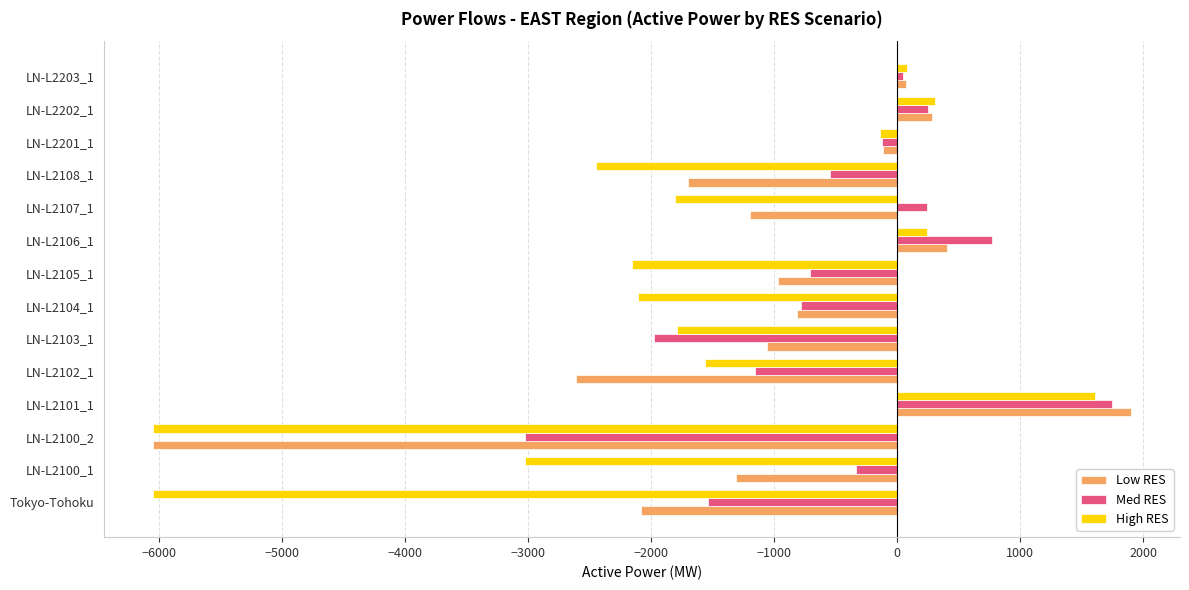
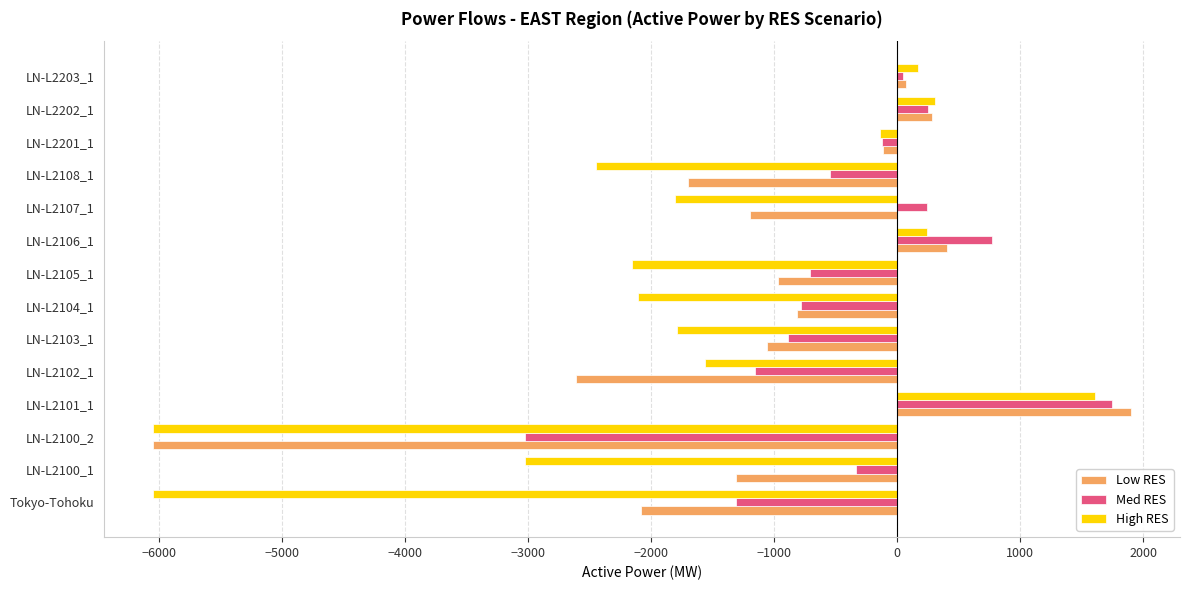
  {
    "Low RES": {
      "LN-L2203_1": 70,
      "LN-L2202_1": 290,
      "LN-L2201_1": -120,
      "LN-L2108_1": -1700,
      "LN-L2107_1": -1200,
      "LN-L2106_1": 400,
      "LN-L2105_1": -970,
      "LN-L2104_1": -810,
      "LN-L2103_1": -1060,
      "LN-L2102_1": -2610,
      "LN-L2101_1": 1900,
      "LN-L2100_2": -6050,
      "LN-L2100_1": -1310,
      "Tokyo-Tohoku": -2090
    },
    "Med RES": {
      "LN-L2203_1": 40,
      "LN-L2202_1": 250,
      "LN-L2201_1": -120,
      "LN-L2108_1": -540,
      "LN-L2107_1": 240,
      "LN-L2106_1": 770,
      "LN-L2105_1": -710,
      "LN-L2104_1": -780,
-     "LN-L2103_1": -1980,
+     "LN-L2103_1": -890,
      "LN-L2102_1": -1150,
      "LN-L2101_1": 1750,
      "LN-L2100_2": -3020,
      "LN-L2100_1": -330,
-     "Tokyo-Tohoku": -1540
+     "Tokyo-Tohoku": -1310
    },
    "High RES": {
-     "LN-L2203_1": 80,
+     "LN-L2203_1": 170,
      "LN-L2202_1": 310,
      "LN-L2201_1": -140,
      "LN-L2108_1": -2450,
      "LN-L2107_1": -1810,
      "LN-L2106_1": 240,
      "LN-L2105_1": -2160,
      "LN-L2104_1": -2100,
      "LN-L2103_1": -1790,
      "LN-L2102_1": -1560,
      "LN-L2101_1": 1610,
      "LN-L2100_2": -6050,
      "LN-L2100_1": -3020,
      "Tokyo-Tohoku": -6050
    }
  }
